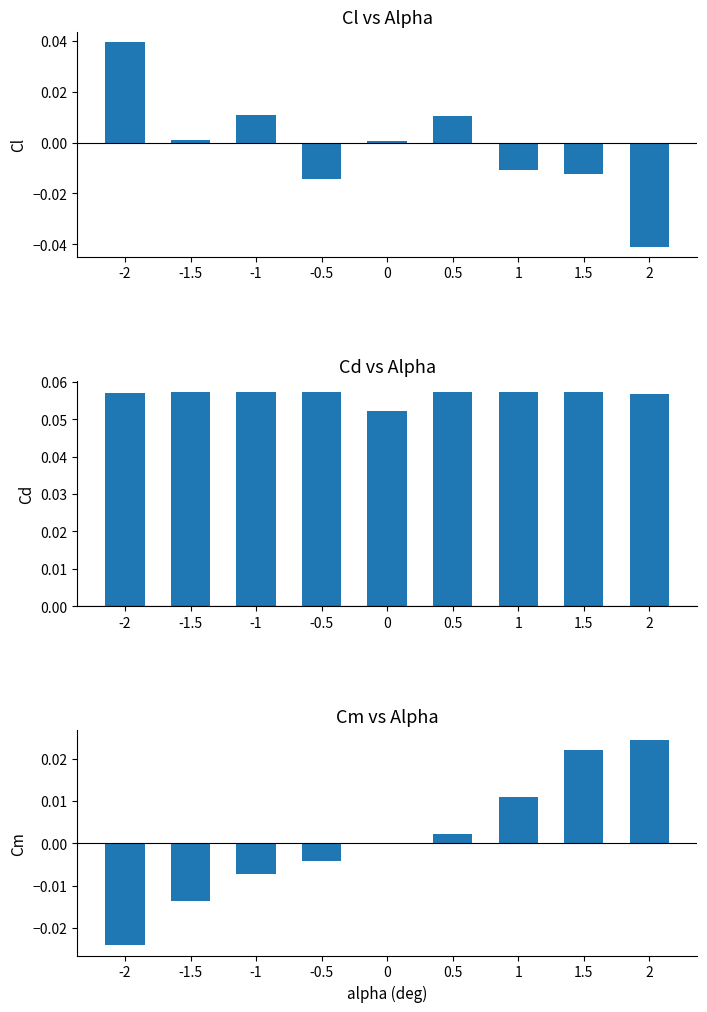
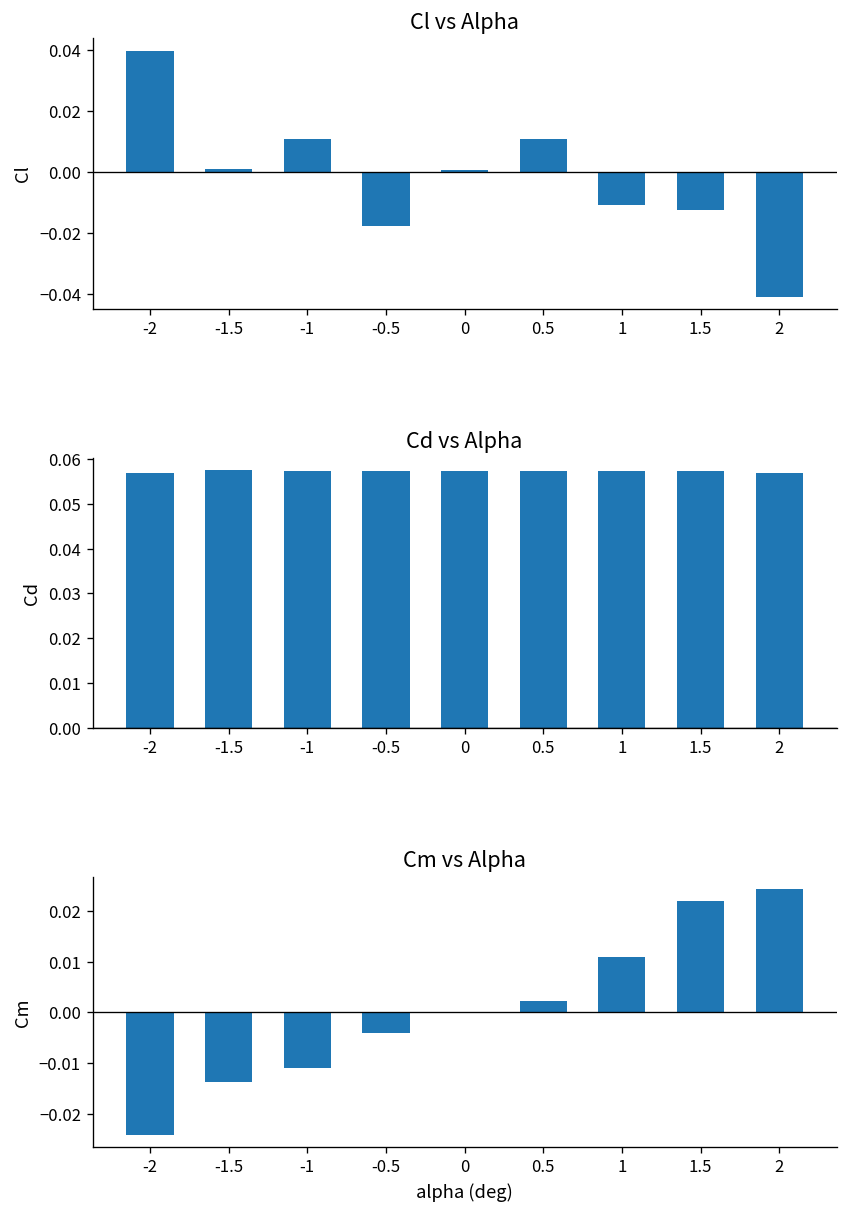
  {
    "Cl vs Alpha": {
      "-2": 0.040,
      "-1": 0.011,
-     "-0.5": -0.014,
+     "-0.5": -0.018,
      "0.5": 0.011,
      "1": -0.011,
      "1.5": -0.012,
      "2": -0.041
    },
    "Cd vs Alpha": {
      "-2": 0.057,
      "-1.5": 0.057,
      "-1": 0.057,
      "-0.5": 0.057,
-     "0": 0.052,
+     "0": 0.057,
      "0.5": 0.057,
      "1": 0.057,
      "1.5": 0.057,
      "2": 0.057
    },
    "Cm vs Alpha": {
      "-2": -0.024,
      "-1.5": -0.014,
-     "-1": -0.007,
+     "-1": -0.011,
      "-0.5": -0.004,
      "0.5": 0.002,
      "1": 0.011,
      "1.5": 0.022,
      "2": 0.024
    }
  }
